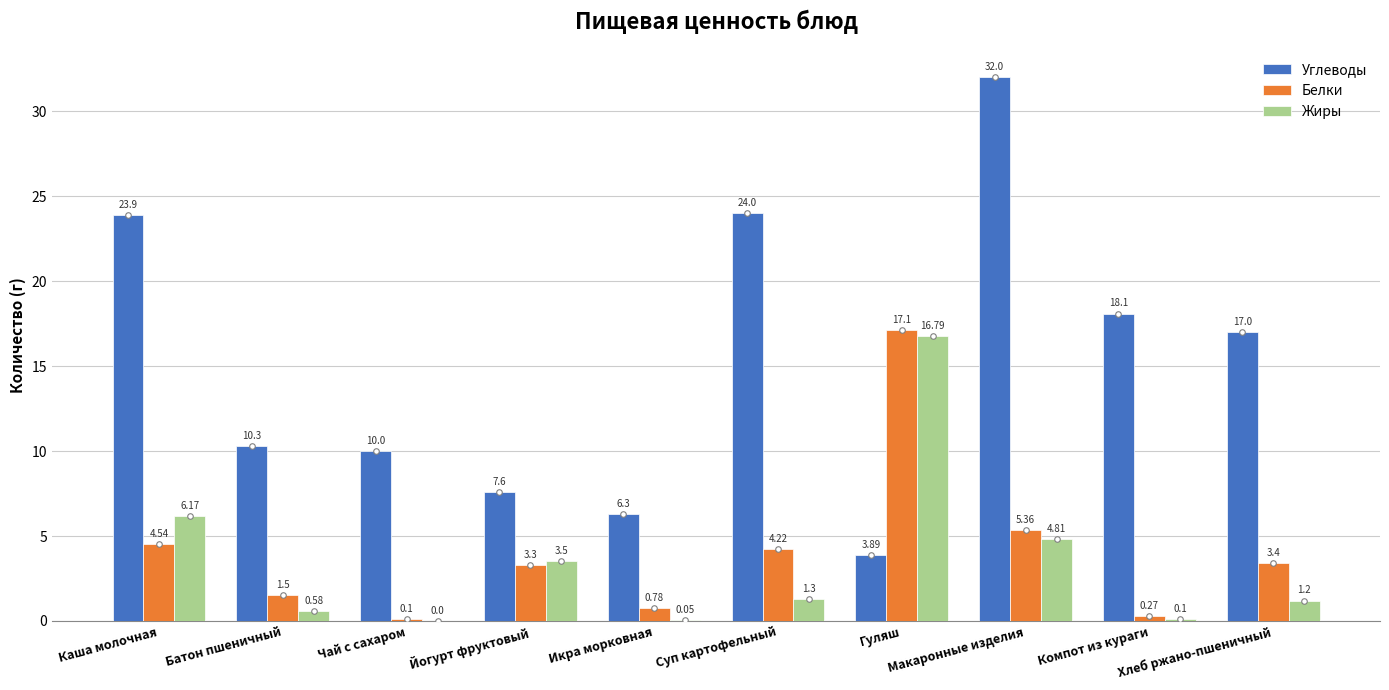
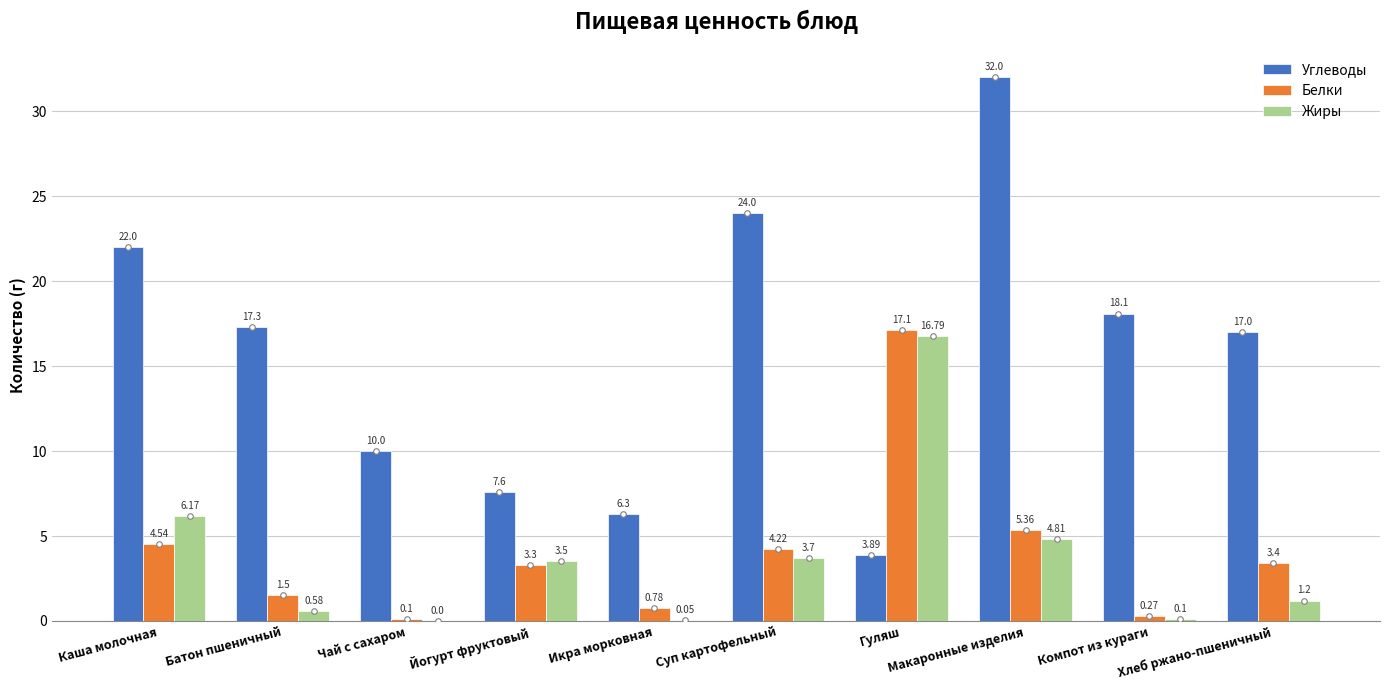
  {
    "Углеводы": {
-     "Каша молочная": 23.9,
-     "Батон пшеничный": 10.3,
+     "Каша молочная": 22.0,
+     "Батон пшеничный": 17.3,
      "Чай с сахаром": 10.0,
      "Йогурт фруктовый": 7.6,
      "Икра морковная": 6.3,
      "Суп картофельный": 24.0,
      "Гуляш": 3.89,
      "Макаронные изделия": 32.0,
      "Компот из кураги": 18.1,
      "Хлеб ржано-пшеничный": 17.0
    },
    "Белки": {
      "Каша молочная": 4.54,
      "Батон пшеничный": 1.5,
      "Чай с сахаром": 0.1,
      "Йогурт фруктовый": 3.3,
      "Икра морковная": 0.78,
      "Суп картофельный": 4.22,
      "Гуляш": 17.1,
      "Макаронные изделия": 5.36,
      "Компот из кураги": 0.27,
      "Хлеб ржано-пшеничный": 3.4
    },
    "Жиры": {
      "Каша молочная": 6.17,
      "Батон пшеничный": 0.58,
      "Чай с сахаром": 0.0,
      "Йогурт фруктовый": 3.5,
      "Икра морковная": 0.05,
-     "Суп картофельный": 1.3,
+     "Суп картофельный": 3.7,
      "Гуляш": 16.79,
      "Макаронные изделия": 4.81,
      "Компот из кураги": 0.1,
      "Хлеб ржано-пшеничный": 1.2
    }
  }
